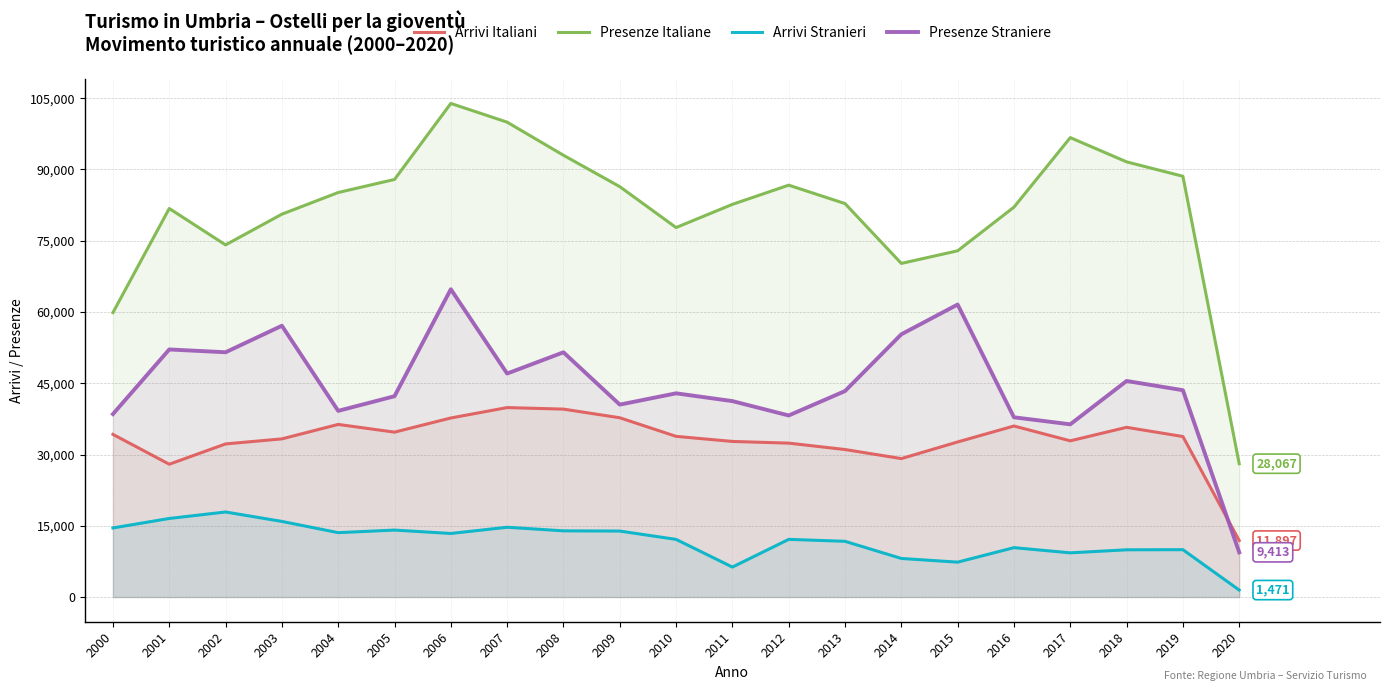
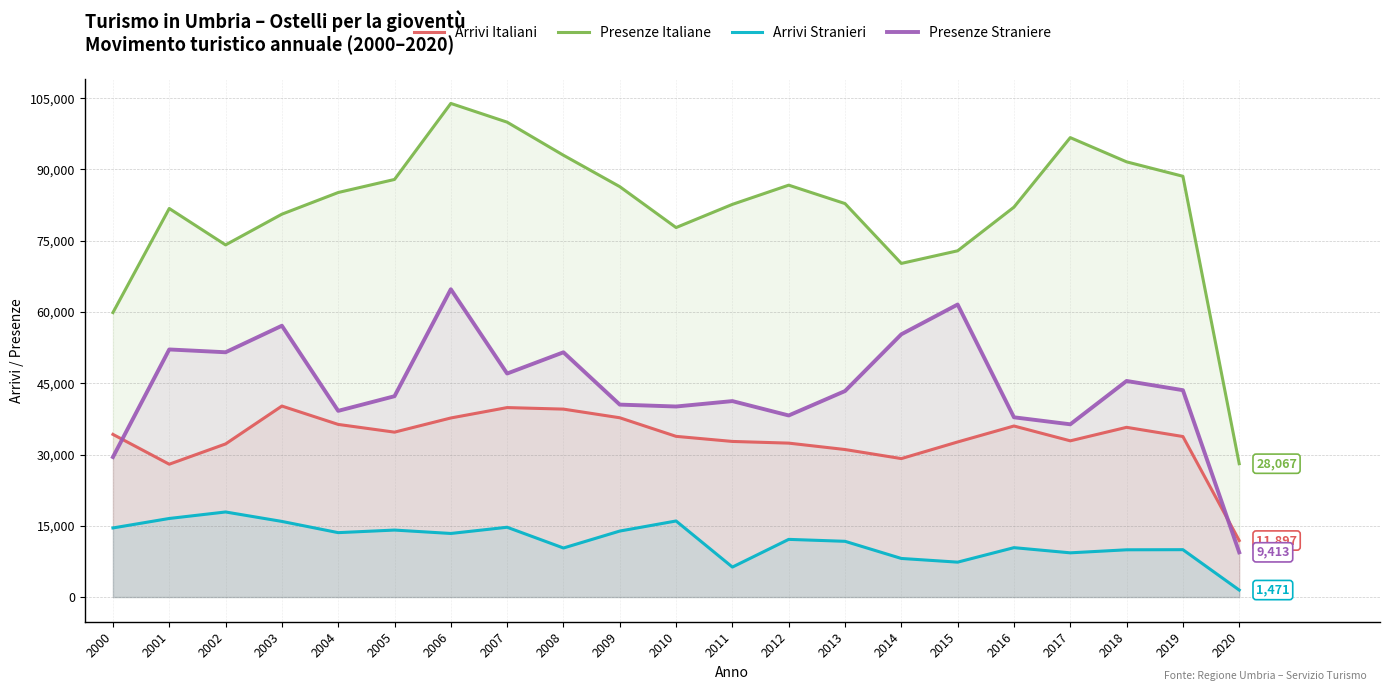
  {
    "Arrivi Italiani": {
      "2000": "34,000",
      "2001": "28,000",
      "2002": "32,000",
-     "2003": "33,000",
+     "2003": "40,000",
      "2004": "36,000",
      "2005": "35,000",
      "2006": "38,000",
      "2007": "40,000",
      "2008": "40,000",
      "2009": "38,000",
      "2010": "34,000",
      "2011": "33,000",
      "2012": "32,000",
      "2013": "31,000",
      "2014": "29,000",
      "2015": "33,000",
      "2016": "36,000",
      "2017": "33,000",
      "2018": "36,000",
      "2019": "34,000"
    },
    "Presenze Italiane": {
      "2000": "60,000",
      "2001": "82,000",
      "2002": "74,000",
      "2003": "81,000",
      "2004": "85,000",
      "2005": "88,000",
      "2006": "104,000",
      "2007": "100,000",
      "2008": "93,000",
      "2009": "86,000",
      "2010": "78,000",
      "2011": "83,000",
      "2012": "87,000",
      "2013": "83,000",
      "2014": "70,000",
      "2015": "73,000",
      "2016": "82,000",
      "2017": "97,000",
      "2018": "92,000",
      "2019": "89,000"
    },
    "Arrivi Stranieri": {
      "2000": "15,000",
      "2001": "17,000",
      "2002": "18,000",
      "2003": "16,000",
      "2004": "14,000",
      "2005": "14,000",
      "2006": "13,000",
      "2007": "15,000",
-     "2008": "14,000",
+     "2008": "10,000",
      "2009": "14,000",
-     "2010": "12,000",
+     "2010": "16,000",
      "2011": "6,000",
      "2012": "12,000",
      "2013": "12,000",
      "2014": "8,000",
      "2015": "7,000",
      "2016": "10,000",
      "2017": "9,000",
      "2018": "10,000",
      "2019": "10,000"
    },
    "Presenze Straniere": {
-     "2000": "39,000",
+     "2000": "29,000",
      "2001": "52,000",
      "2002": "52,000",
      "2003": "57,000",
      "2004": "39,000",
      "2005": "42,000",
      "2006": "65,000",
      "2007": "47,000",
      "2008": "52,000",
      "2009": "41,000",
-     "2010": "43,000",
+     "2010": "40,000",
      "2011": "41,000",
      "2012": "38,000",
      "2013": "43,000",
      "2014": "55,000",
      "2015": "62,000",
      "2016": "38,000",
      "2017": "36,000",
      "2018": "45,000",
      "2019": "44,000"
    }
  }
